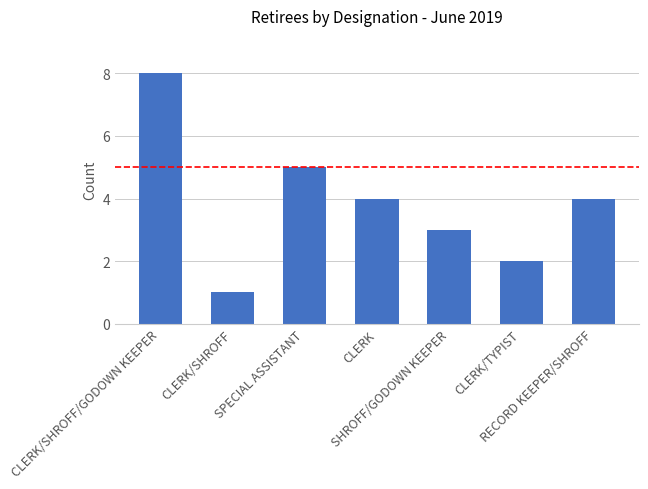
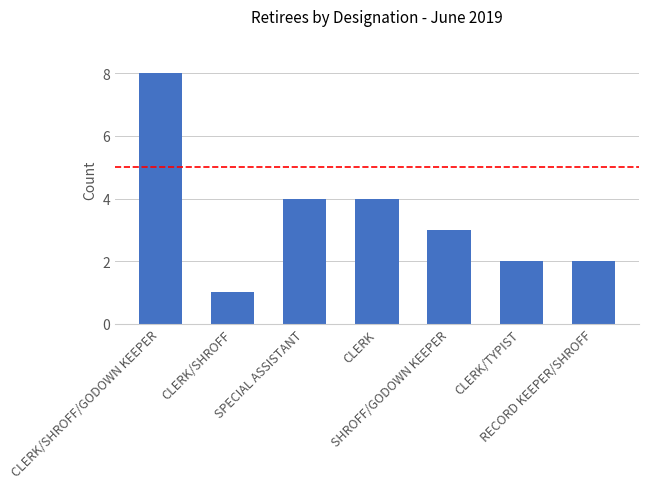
  {
    "CLERK/SHROFF/GODOWN KEEPER": 8,
    "CLERK/SHROFF": 1,
-   "SPECIAL ASSISTANT": 5,
+   "SPECIAL ASSISTANT": 4,
    "CLERK": 4,
    "SHROFF/GODOWN KEEPER": 3,
    "CLERK/TYPIST": 2,
-   "RECORD KEEPER/SHROFF": 4
+   "RECORD KEEPER/SHROFF": 2
  }
